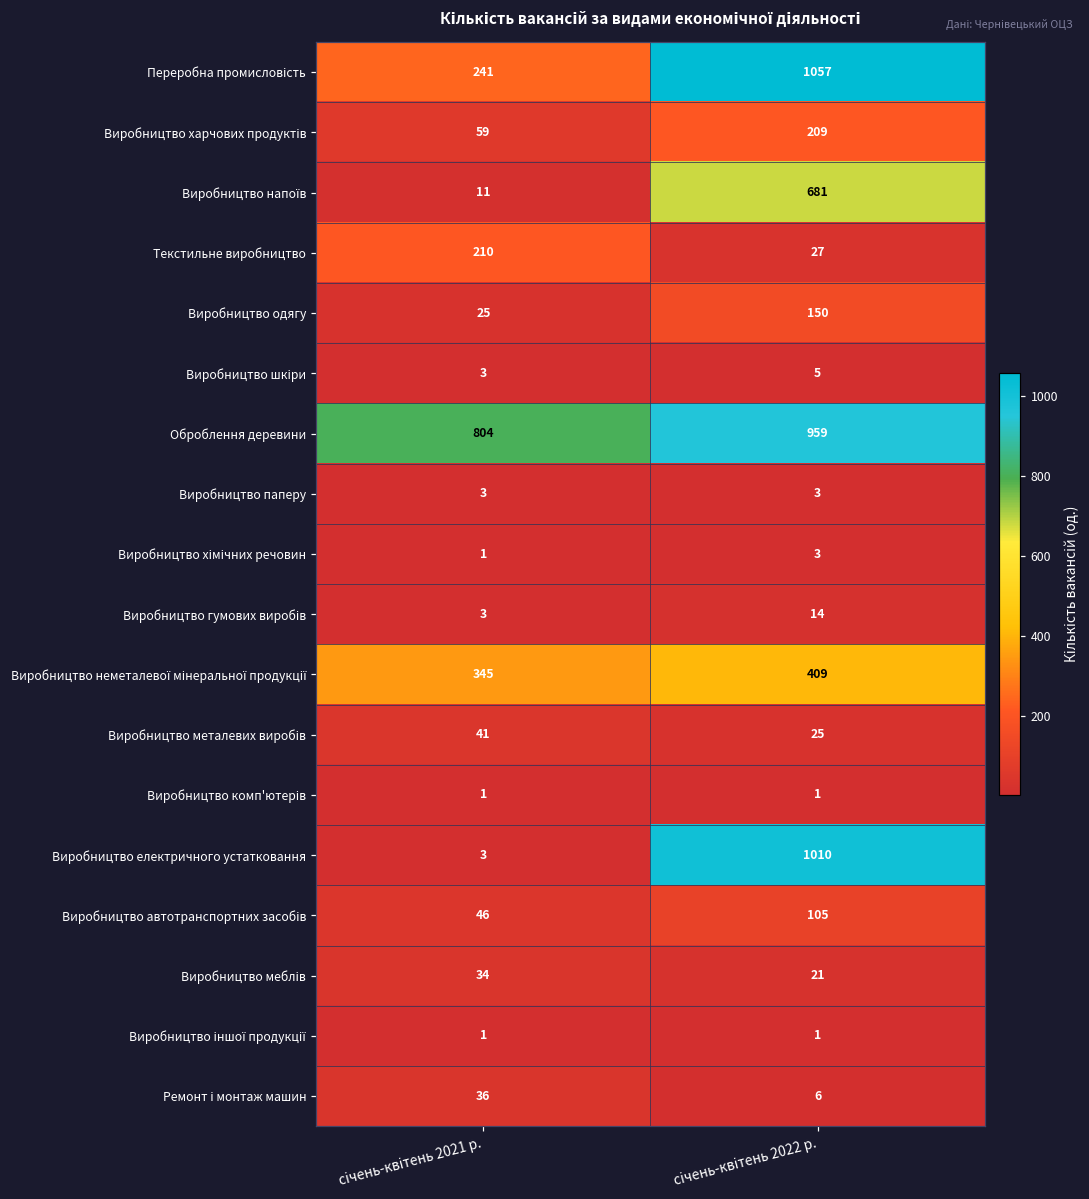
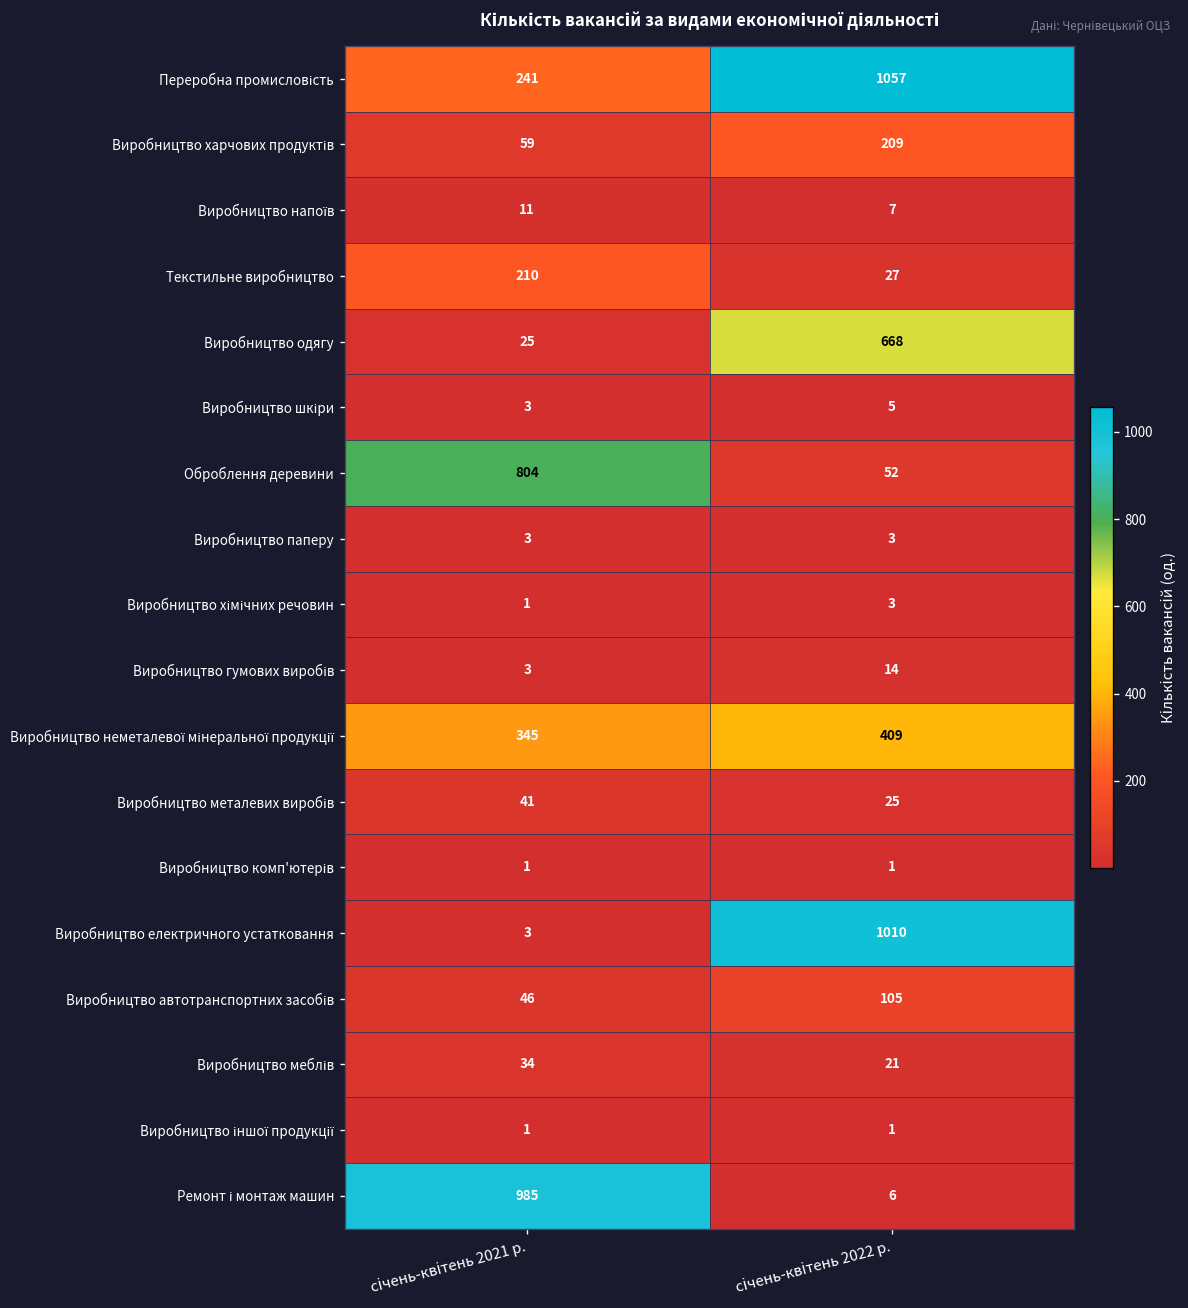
  {
    "Переробна промисловість": {
      "січень-квітень 2021 р.": 241,
      "січень-квітень 2022 р.": 1057
    },
    "Виробництво харчових продуктів": {
      "січень-квітень 2021 р.": 59,
      "січень-квітень 2022 р.": 209
    },
    "Виробництво напоїв": {
      "січень-квітень 2021 р.": 11,
-     "січень-квітень 2022 р.": 681
+     "січень-квітень 2022 р.": 7
    },
    "Текстильне виробництво": {
      "січень-квітень 2021 р.": 210,
      "січень-квітень 2022 р.": 27
    },
    "Виробництво одягу": {
      "січень-квітень 2021 р.": 25,
-     "січень-квітень 2022 р.": 150
+     "січень-квітень 2022 р.": 668
    },
    "Виробництво шкіри": {
      "січень-квітень 2021 р.": 3,
      "січень-квітень 2022 р.": 5
    },
    "Оброблення деревини": {
      "січень-квітень 2021 р.": 804,
-     "січень-квітень 2022 р.": 959
+     "січень-квітень 2022 р.": 52
    },
    "Виробництво паперу": {
      "січень-квітень 2021 р.": 3,
      "січень-квітень 2022 р.": 3
    },
    "Виробництво хімічних речовин": {
      "січень-квітень 2021 р.": 1,
      "січень-квітень 2022 р.": 3
    },
    "Виробництво гумових виробів": {
      "січень-квітень 2021 р.": 3,
      "січень-квітень 2022 р.": 14
    },
    "Виробництво неметалевої мінеральної продукції": {
      "січень-квітень 2021 р.": 345,
      "січень-квітень 2022 р.": 409
    },
    "Виробництво металевих виробів": {
      "січень-квітень 2021 р.": 41,
      "січень-квітень 2022 р.": 25
    },
    "Виробництво комп'ютерів": {
      "січень-квітень 2021 р.": 1,
      "січень-квітень 2022 р.": 1
    },
    "Виробництво електричного устатковання": {
      "січень-квітень 2021 р.": 3,
      "січень-квітень 2022 р.": 1010
    },
    "Виробництво автотранспортних засобів": {
      "січень-квітень 2021 р.": 46,
      "січень-квітень 2022 р.": 105
    },
    "Виробництво меблів": {
      "січень-квітень 2021 р.": 34,
      "січень-квітень 2022 р.": 21
    },
    "Виробництво іншої продукції": {
      "січень-квітень 2021 р.": 1,
      "січень-квітень 2022 р.": 1
    },
    "Ремонт і монтаж машин": {
-     "січень-квітень 2021 р.": 36,
+     "січень-квітень 2021 р.": 985,
      "січень-квітень 2022 р.": 6
    }
  }
